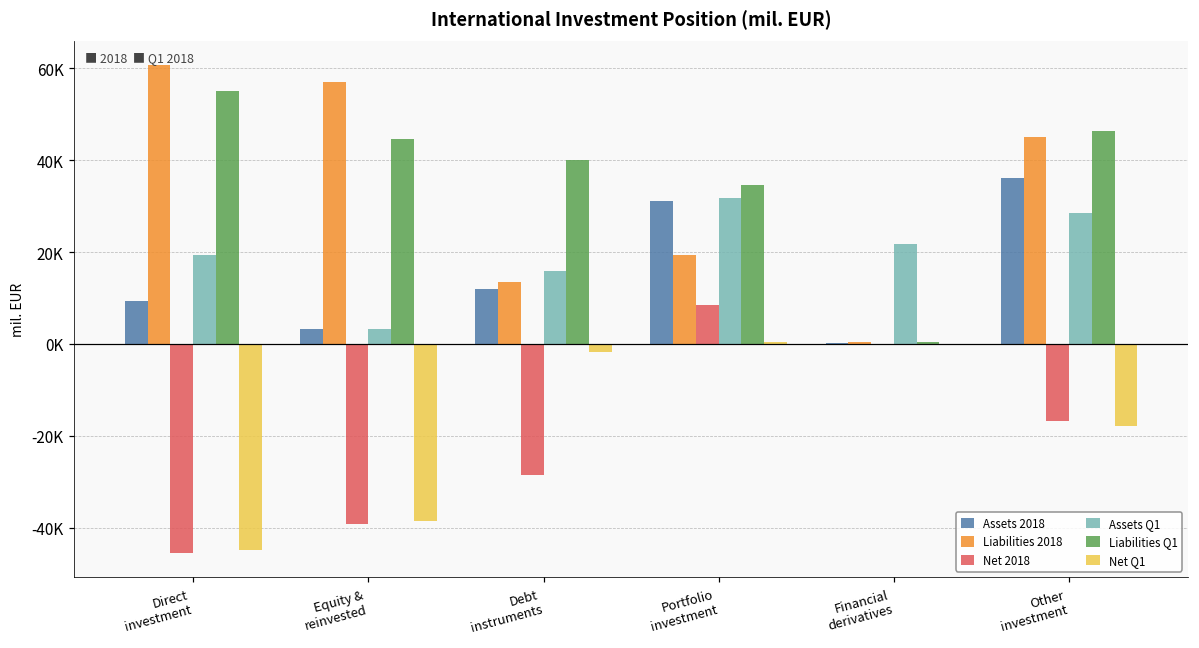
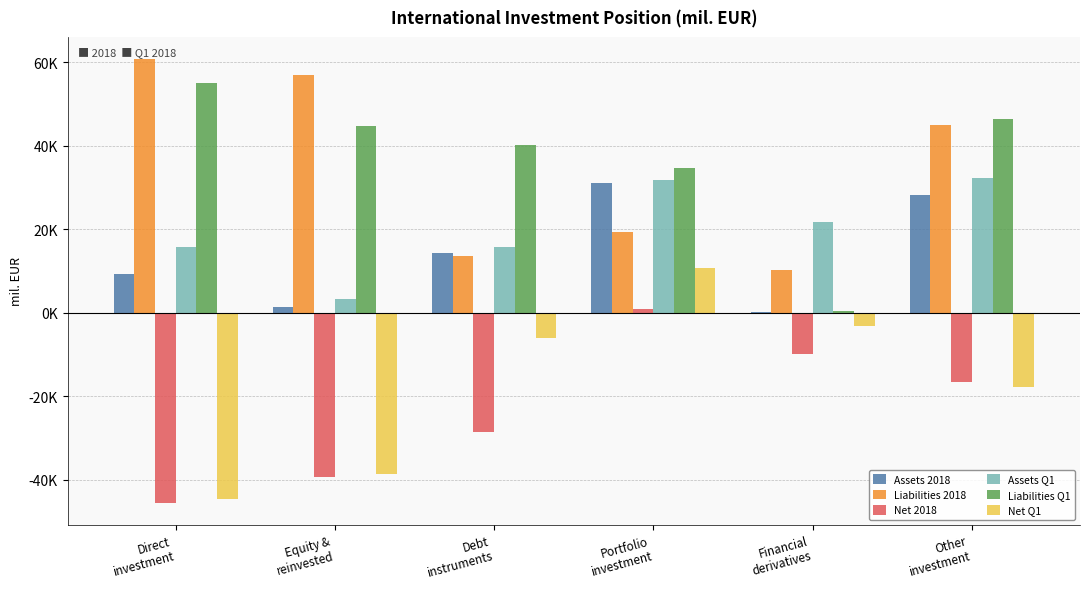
  {
    "Assets 2018": {
      "Direct investment": 9000,
-     "Equity & reinvested": 3000,
-     "Debt instruments": 12000,
+     "Equity & reinvested": 1000,
+     "Debt instruments": 14000,
      "Portfolio investment": 31000,
-     "Other investment": 36000
+     "Other investment": 28000
    },
    "Liabilities 2018": {
      "Equity & reinvested": 57000,
      "Debt instruments": 13000,
      "Portfolio investment": 19000,
-     "Financial derivatives": 0,
+     "Financial derivatives": 10000,
      "Other investment": 45000
    },
    "Net 2018": {
      "Direct investment": -46000,
      "Equity & reinvested": -39000,
      "Debt instruments": -29000,
-     "Portfolio investment": 9000,
-     "Financial derivatives": 0,
+     "Portfolio investment": 1000,
+     "Financial derivatives": -10000,
      "Other investment": -17000
    },
    "Assets Q1": {
-     "Direct investment": 19000,
+     "Direct investment": 16000,
      "Equity & reinvested": 3000,
      "Debt instruments": 16000,
      "Portfolio investment": 32000,
      "Financial derivatives": 22000,
-     "Other investment": 29000
+     "Other investment": 32000
    },
    "Liabilities Q1": {
      "Direct investment": 55000,
      "Equity & reinvested": 45000,
      "Debt instruments": 40000,
      "Portfolio investment": 35000,
      "Other investment": 46000
    },
    "Net Q1": {
      "Direct investment": -45000,
      "Equity & reinvested": -39000,
-     "Debt instruments": -2000,
-     "Portfolio investment": 0,
-     "Financial derivatives": 0,
+     "Debt instruments": -6000,
+     "Portfolio investment": 11000,
+     "Financial derivatives": -3000,
      "Other investment": -18000
    }
  }
